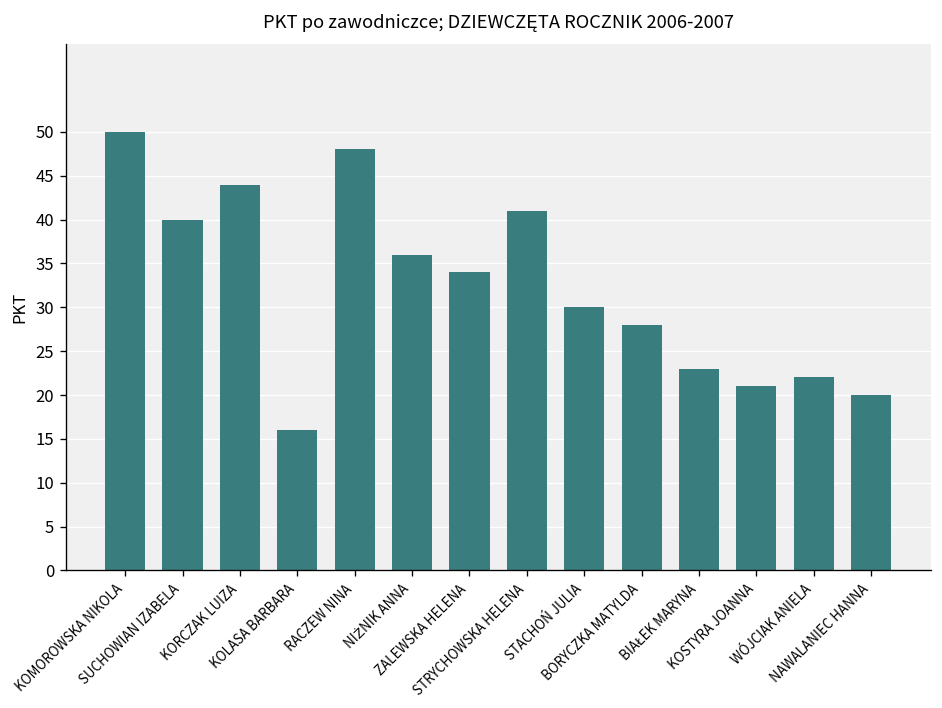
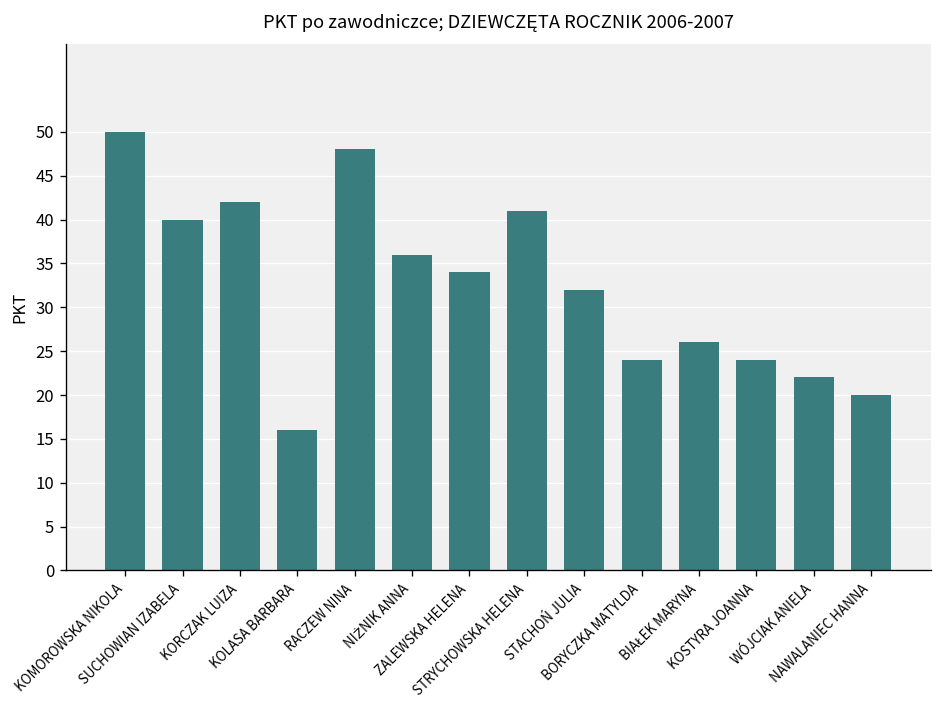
  {
    "KOMOROWSKA NIKOLA": 50,
    "SUCHOWIAN IZABELA": 40,
-   "KORCZAK LUIZA": 44,
+   "KORCZAK LUIZA": 42,
    "KOLASA BARBARA": 16,
    "RACZEW NINA": 48,
    "NIŻNIK ANNA": 36,
    "ZALEWSKA HELENA": 34,
    "STRYCHOWSKA HELENA": 41,
-   "STACHOŃ JULIA": 30,
-   "BORYCZKA MATYLDA": 28,
-   "BIAŁEK MARYNA": 23,
-   "KOSTYRA JOANNA": 21,
+   "STACHOŃ JULIA": 32,
+   "BORYCZKA MATYLDA": 24,
+   "BIAŁEK MARYNA": 26,
+   "KOSTYRA JOANNA": 24,
    "WÓJCIAK ANIELA": 22,
    "NAWALANIEC HANNA": 20
  }
